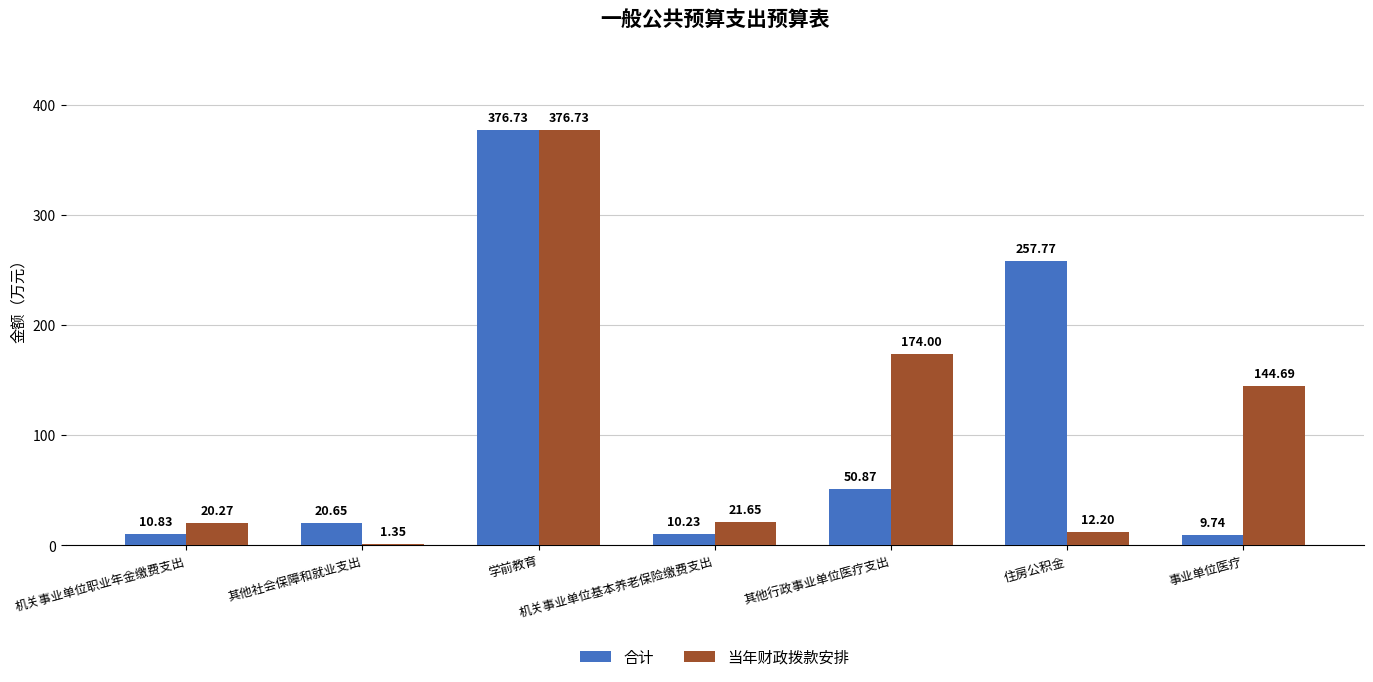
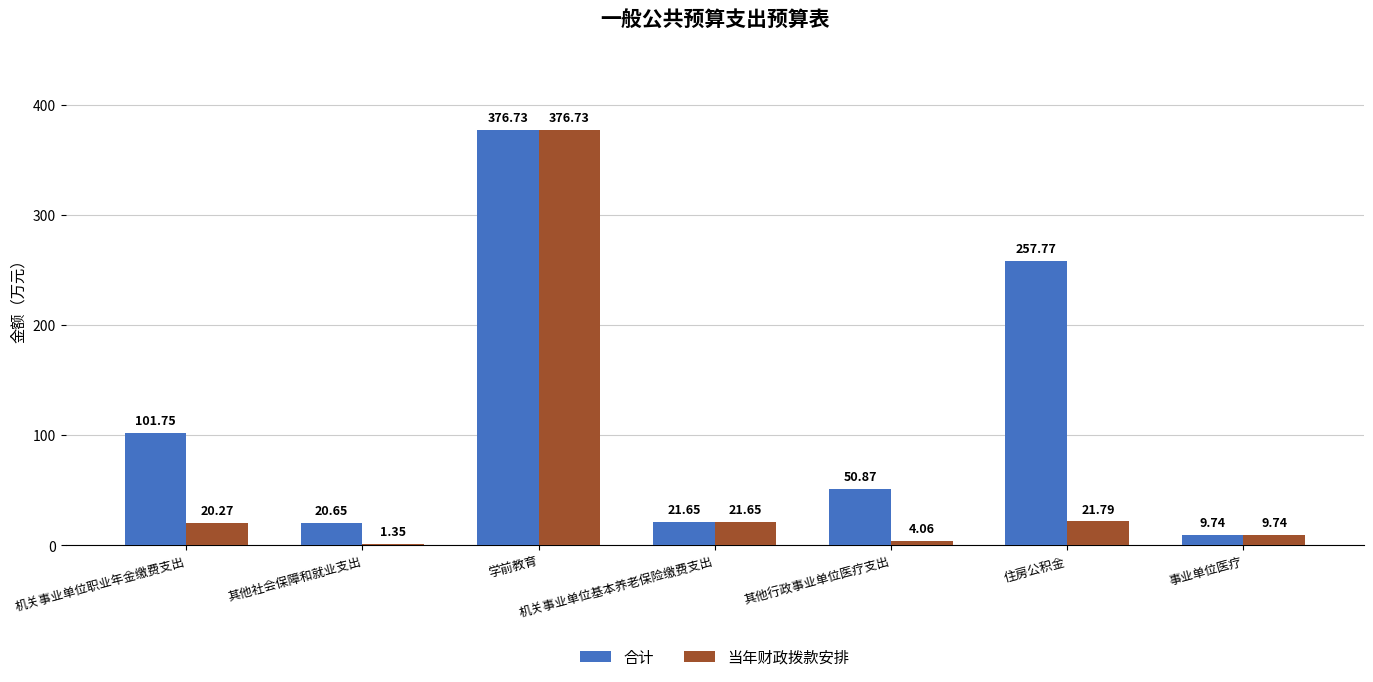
  {
    "合计": {
-     "机关事业单位职业年金缴费支出": 10.83,
+     "机关事业单位职业年金缴费支出": 101.75,
      "其他社会保障和就业支出": 20.65,
      "学前教育": 376.73,
-     "机关事业单位基本养老保险缴费支出": 10.23,
+     "机关事业单位基本养老保险缴费支出": 21.65,
      "其他行政事业单位医疗支出": 50.87,
      "住房公积金": 257.77,
      "事业单位医疗": 9.74
    },
    "当年财政拨款安排": {
      "机关事业单位职业年金缴费支出": 20.27,
      "其他社会保障和就业支出": 1.35,
      "学前教育": 376.73,
      "机关事业单位基本养老保险缴费支出": 21.65,
-     "其他行政事业单位医疗支出": 174.00,
-     "住房公积金": 12.20,
-     "事业单位医疗": 144.69
+     "其他行政事业单位医疗支出": 4.06,
+     "住房公积金": 21.79,
+     "事业单位医疗": 9.74
    }
  }
